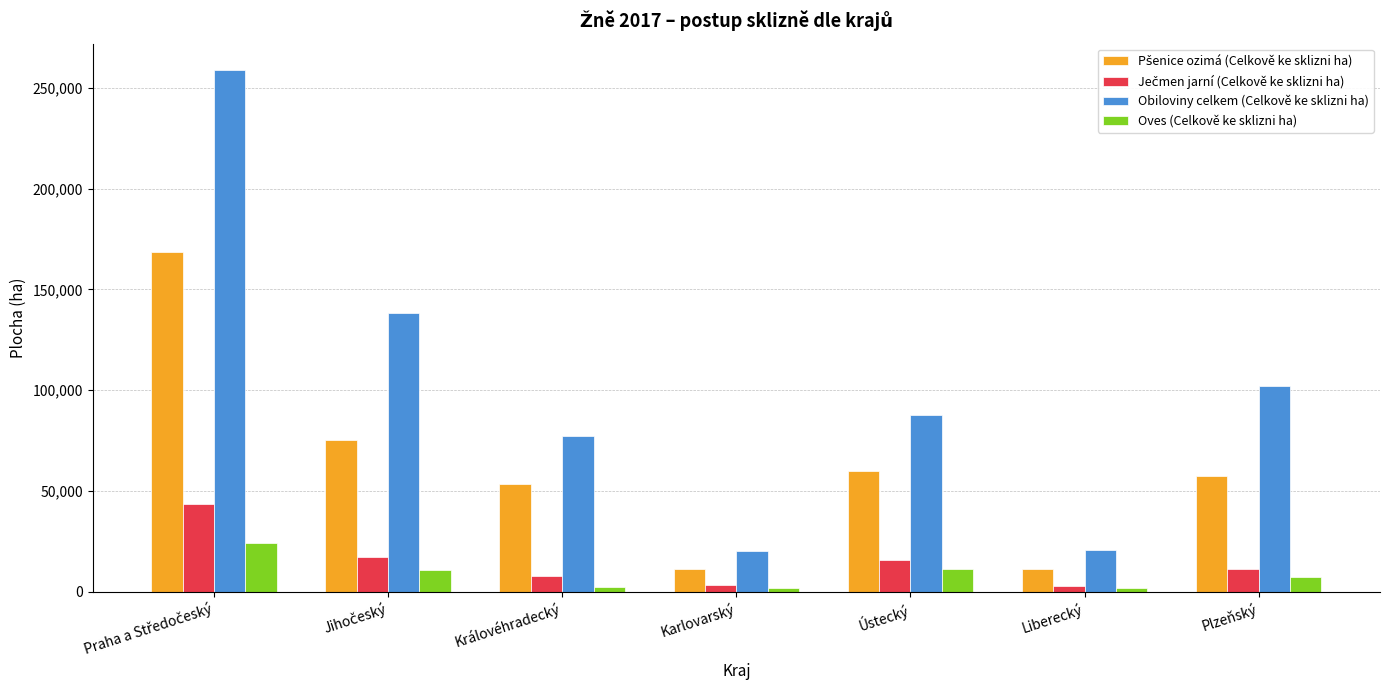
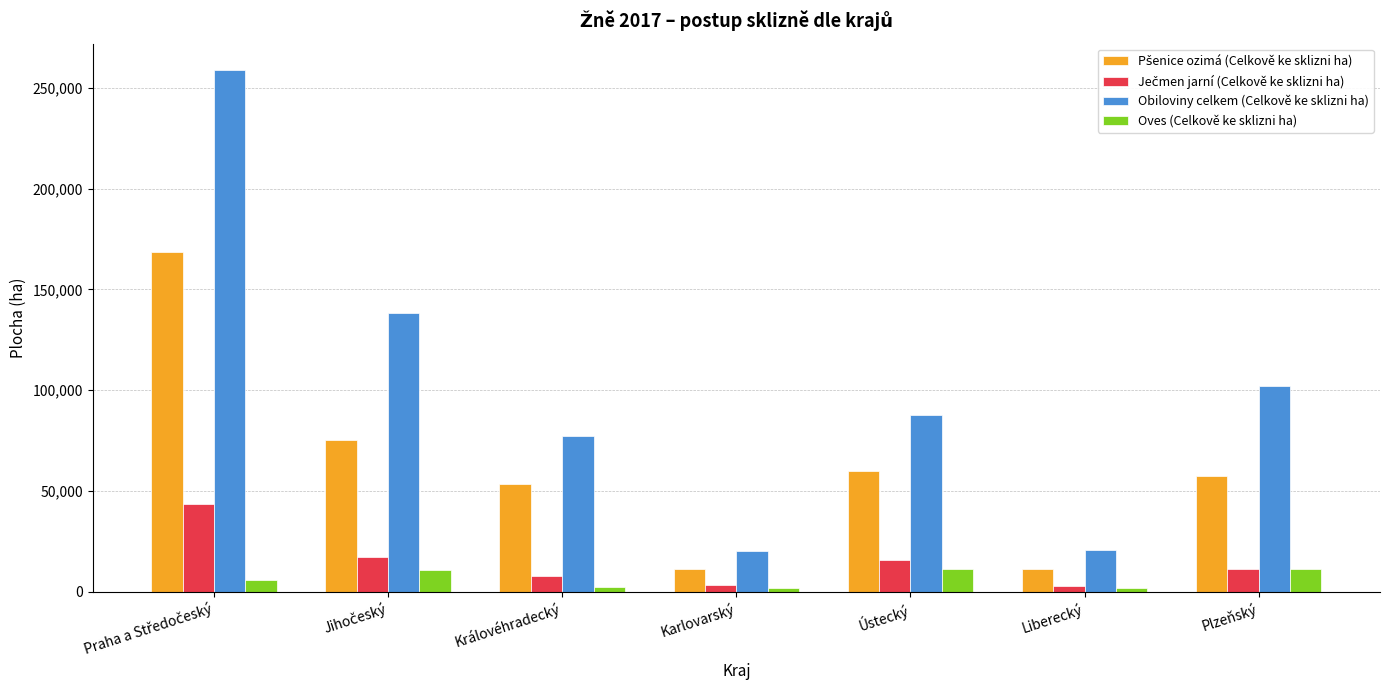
  {
    "Pšenice ozimá (Celkově ke sklizni ha)": {
      "Praha a Středočeský": "168,000",
      "Jihočeský": "75,000",
      "Královéhradecký": "54,000",
      "Karlovarský": "11,000",
      "Ústecký": "60,000",
      "Liberecký": "11,000",
      "Plzeňský": "57,000"
    },
    "Ječmen jarní (Celkově ke sklizni ha)": {
      "Praha a Středočeský": "44,000",
      "Jihočeský": "17,000",
      "Královéhradecký": "8,000",
      "Karlovarský": "3,000",
      "Ústecký": "16,000",
      "Liberecký": "3,000",
      "Plzeňský": "11,000"
    },
    "Obiloviny celkem (Celkově ke sklizni ha)": {
      "Praha a Středočeský": "259,000",
      "Jihočeský": "138,000",
      "Královéhradecký": "77,000",
      "Karlovarský": "20,000",
      "Ústecký": "88,000",
      "Liberecký": "21,000",
      "Plzeňský": "102,000"
    },
    "Oves (Celkově ke sklizni ha)": {
-     "Praha a Středočeský": "24,000",
+     "Praha a Středočeský": "6,000",
      "Jihočeský": "11,000",
      "Královéhradecký": "2,000",
      "Karlovarský": "2,000",
      "Ústecký": "11,000",
      "Liberecký": "2,000",
-     "Plzeňský": "7,000"
+     "Plzeňský": "11,000"
    }
  }
